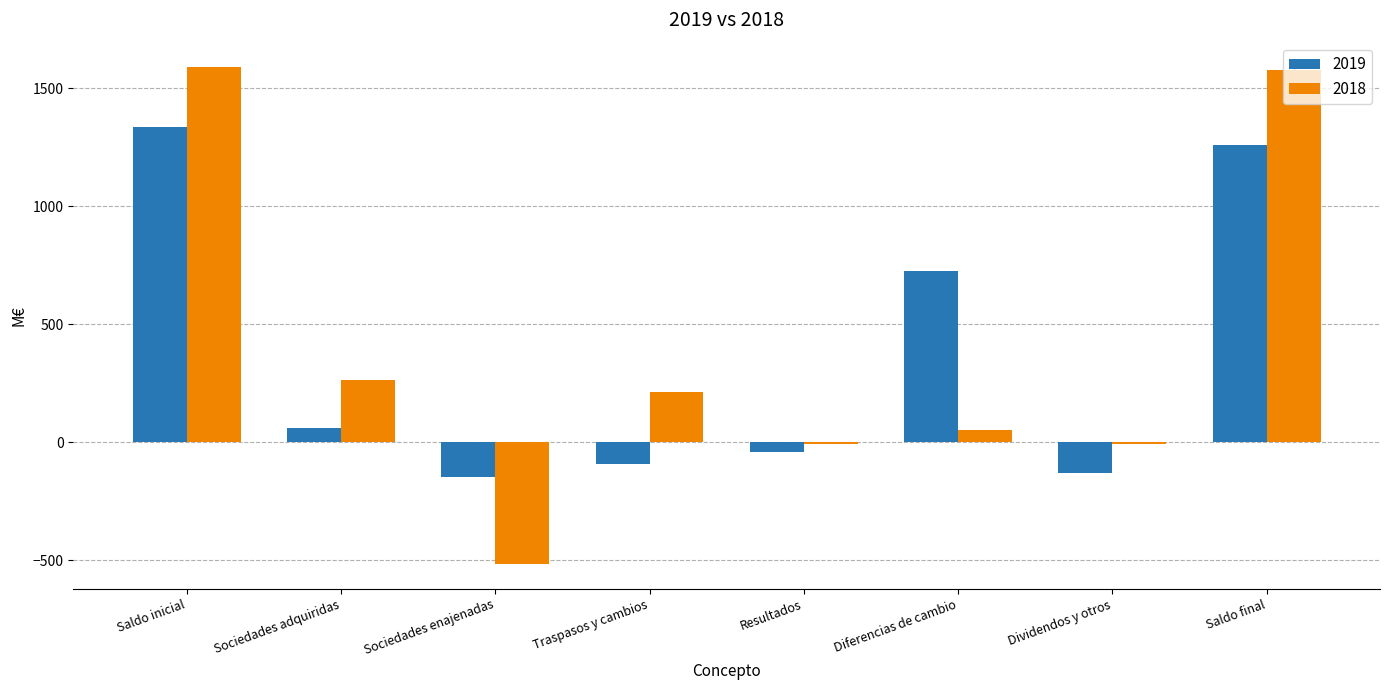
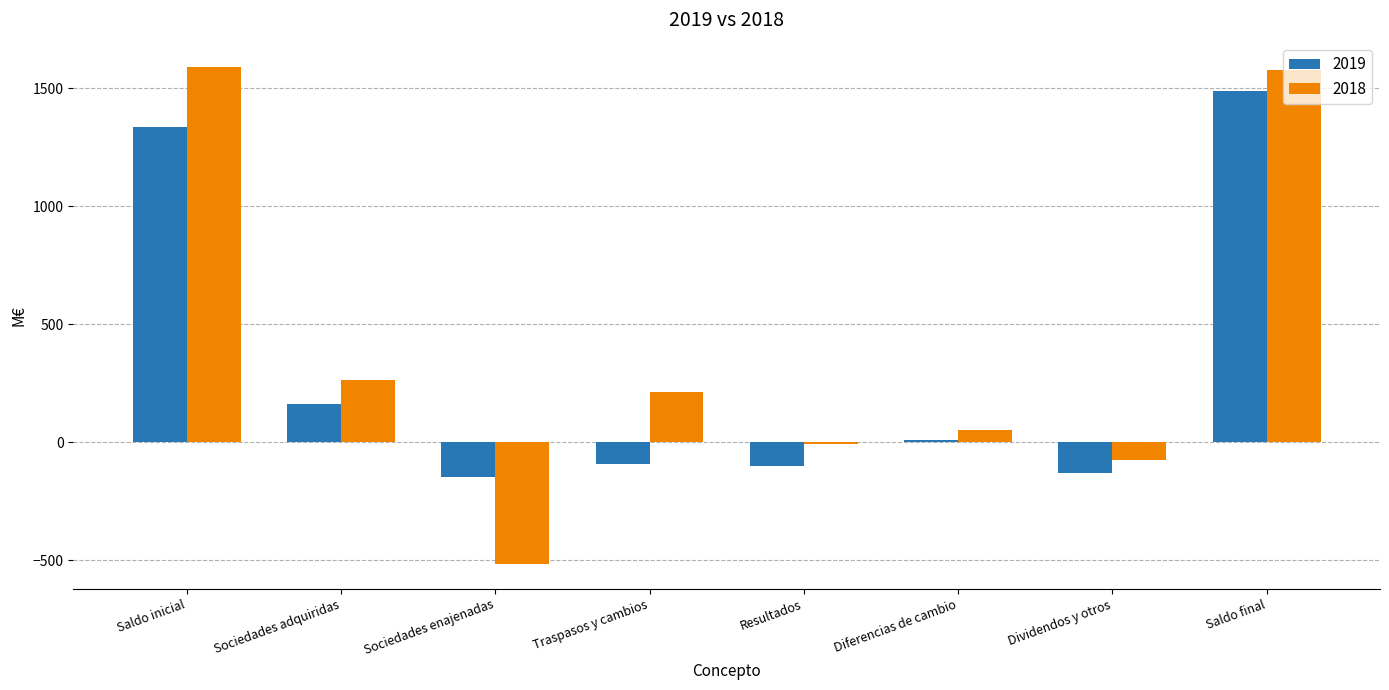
  {
    "2019": {
      "Saldo inicial": 1340,
-     "Sociedades adquiridas": 60,
+     "Sociedades adquiridas": 160,
      "Sociedades enajenadas": -150,
      "Traspasos y cambios": -90,
-     "Resultados": -40,
-     "Diferencias de cambio": 730,
+     "Resultados": -100,
+     "Diferencias de cambio": 10,
      "Dividendos y otros": -130,
-     "Saldo final": 1260
+     "Saldo final": 1490
    },
    "2018": {
      "Saldo inicial": 1590,
      "Sociedades adquiridas": 270,
      "Sociedades enajenadas": -520,
      "Traspasos y cambios": 210,
      "Diferencias de cambio": 50,
-     "Dividendos y otros": -10
+     "Dividendos y otros": -80
    }
  }
